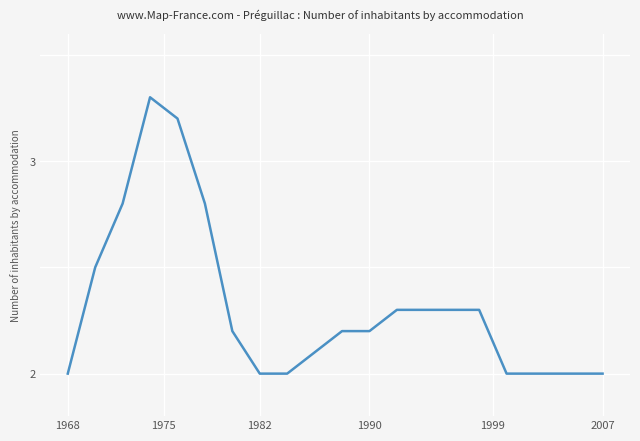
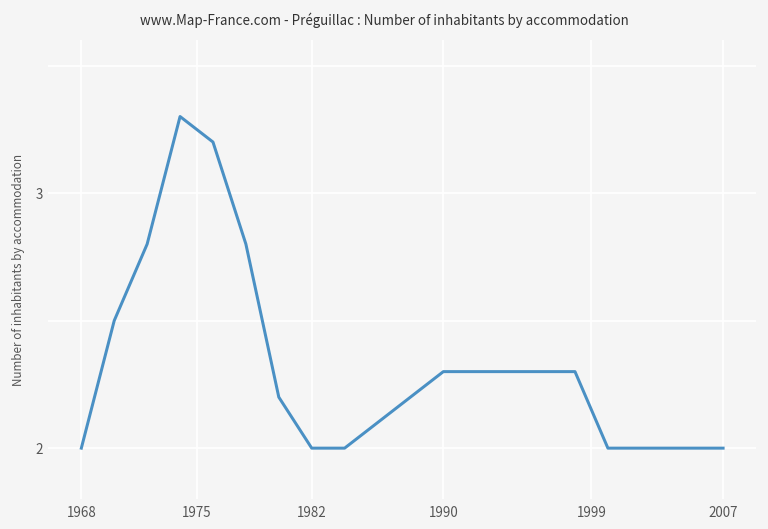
  {
    "1968": 2.0,
    "1982": 2.0,
-   "1990": 2.2,
+   "1990": 2.3,
    "2007": 2.0
  }
